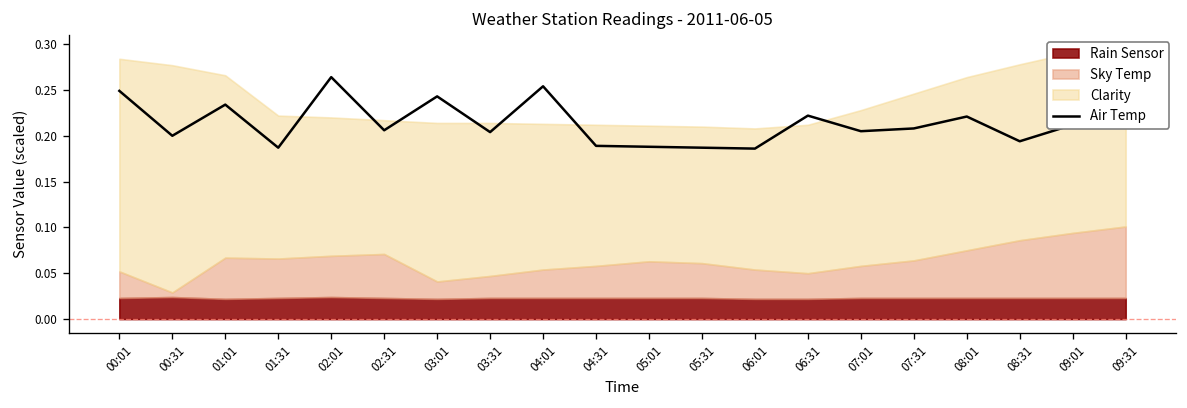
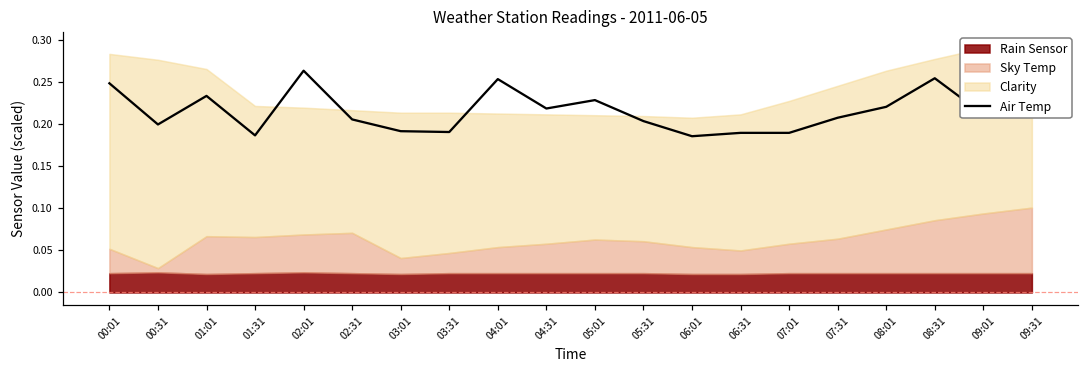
  {
    "Air Temp": {
      "00:01": 0.25,
      "00:31": 0.20,
      "01:01": 0.23,
      "01:31": 0.19,
      "02:01": 0.26,
      "02:31": 0.21,
-     "03:01": 0.24,
-     "03:31": 0.20,
+     "03:01": 0.19,
+     "03:31": 0.19,
      "04:01": 0.25,
-     "04:31": 0.19,
-     "05:01": 0.19,
-     "05:31": 0.19,
+     "04:31": 0.22,
+     "05:01": 0.23,
+     "05:31": 0.20,
      "06:01": 0.19,
-     "06:31": 0.22,
-     "07:01": 0.21,
+     "06:31": 0.19,
+     "07:01": 0.19,
      "07:31": 0.21,
      "08:01": 0.22,
-     "08:31": 0.19,
+     "08:31": 0.26,
      "09:01": 0.21
    },
    "Rain Sensor": {
      "00:01": 0.02,
      "00:31": 0.02,
      "01:01": 0.02,
      "01:31": 0.02,
      "02:01": 0.02,
      "02:31": 0.02,
      "03:01": 0.02,
      "03:31": 0.02,
      "04:01": 0.02,
      "04:31": 0.02,
      "05:01": 0.02,
      "05:31": 0.02,
      "06:01": 0.02,
      "06:31": 0.02,
      "07:01": 0.02,
      "07:31": 0.02,
      "08:01": 0.02,
      "08:31": 0.02,
      "09:01": 0.02,
      "09:31": 0.02
    }
  }
